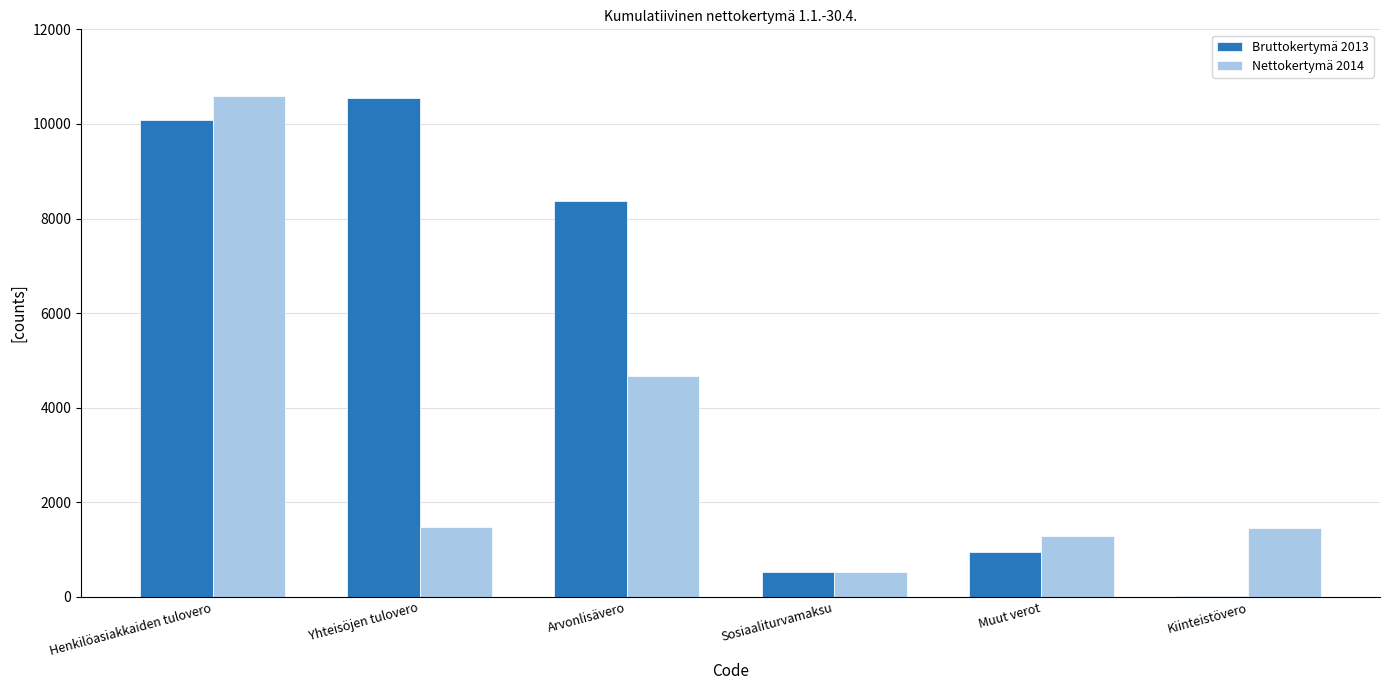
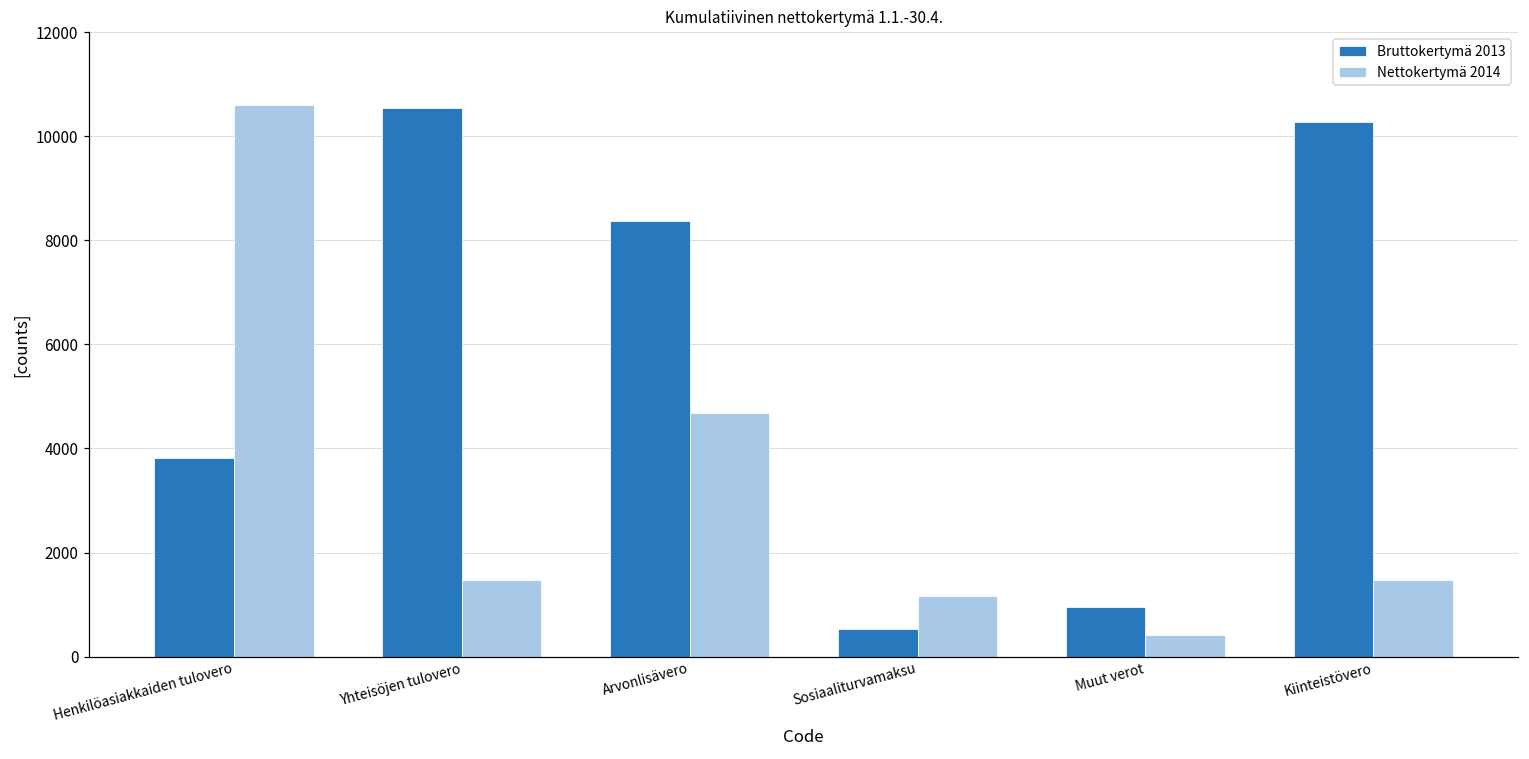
  {
    "Bruttokertymä 2013": {
-     "Henkilöasiakkaiden tulovero": 10100,
+     "Henkilöasiakkaiden tulovero": 3800,
      "Yhteisöjen tulovero": 10600,
      "Arvonlisävero": 8400,
      "Sosiaaliturvamaksu": 500,
      "Muut verot": 900,
-     "Kiinteistövero": 0
+     "Kiinteistövero": 10300
    },
    "Nettokertymä 2014": {
      "Henkilöasiakkaiden tulovero": 10600,
      "Yhteisöjen tulovero": 1500,
      "Arvonlisävero": 4700,
-     "Sosiaaliturvamaksu": 500,
-     "Muut verot": 1300,
+     "Sosiaaliturvamaksu": 1200,
+     "Muut verot": 400,
      "Kiinteistövero": 1500
    }
  }
